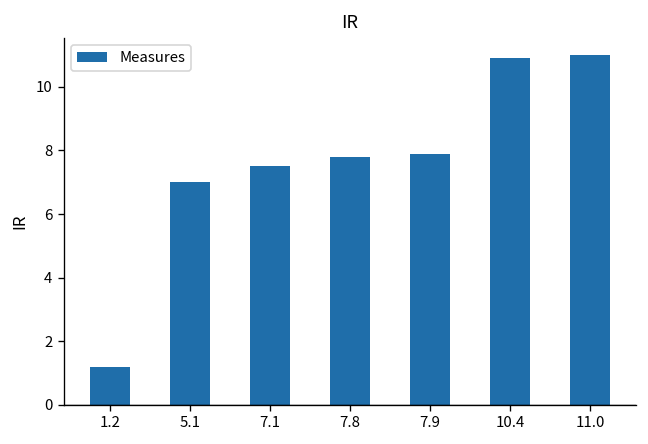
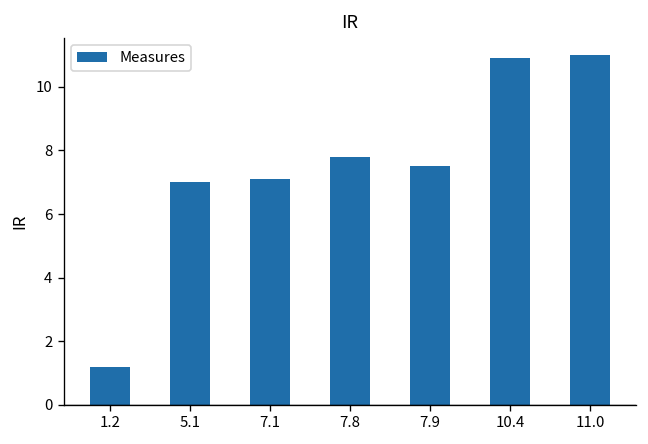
  {
    "1.2": 1.2,
    "5.1": 7.0,
-   "7.1": 7.5,
+   "7.1": 7.1,
    "7.8": 7.8,
-   "7.9": 7.9,
+   "7.9": 7.5,
    "10.4": 10.9,
    "11.0": 11.0
  }
